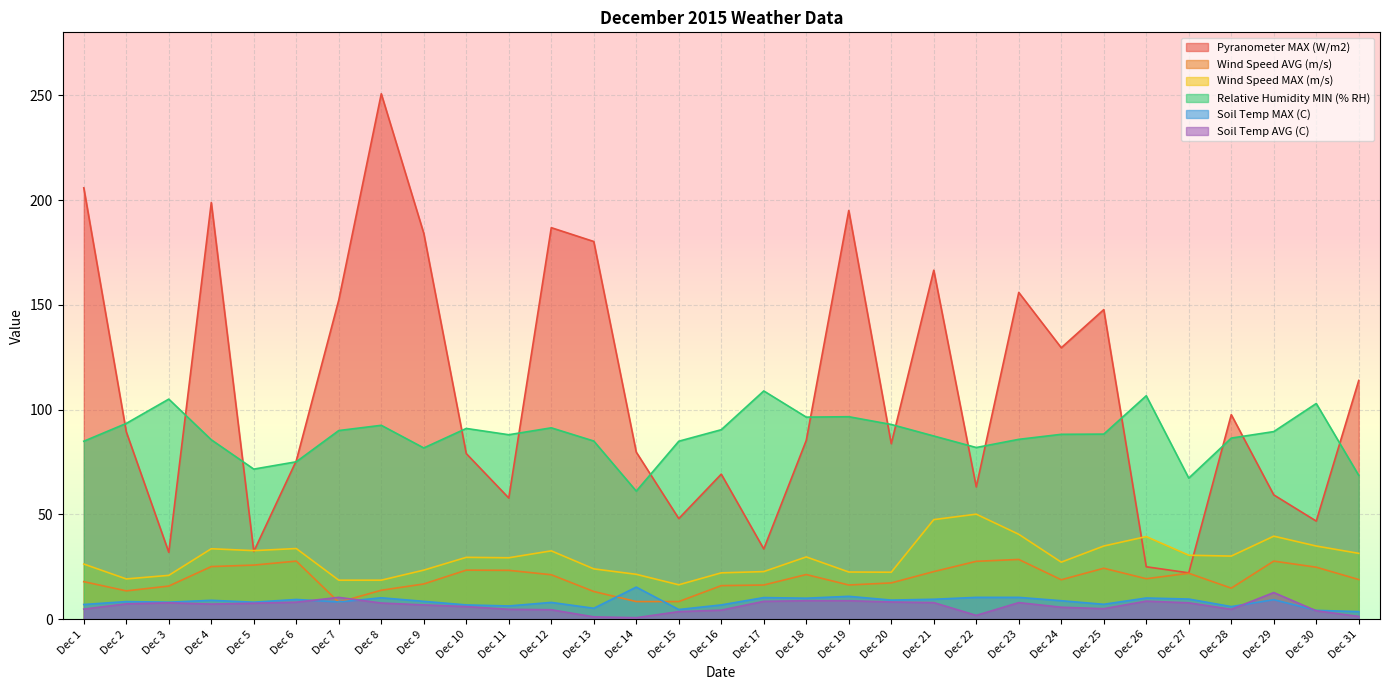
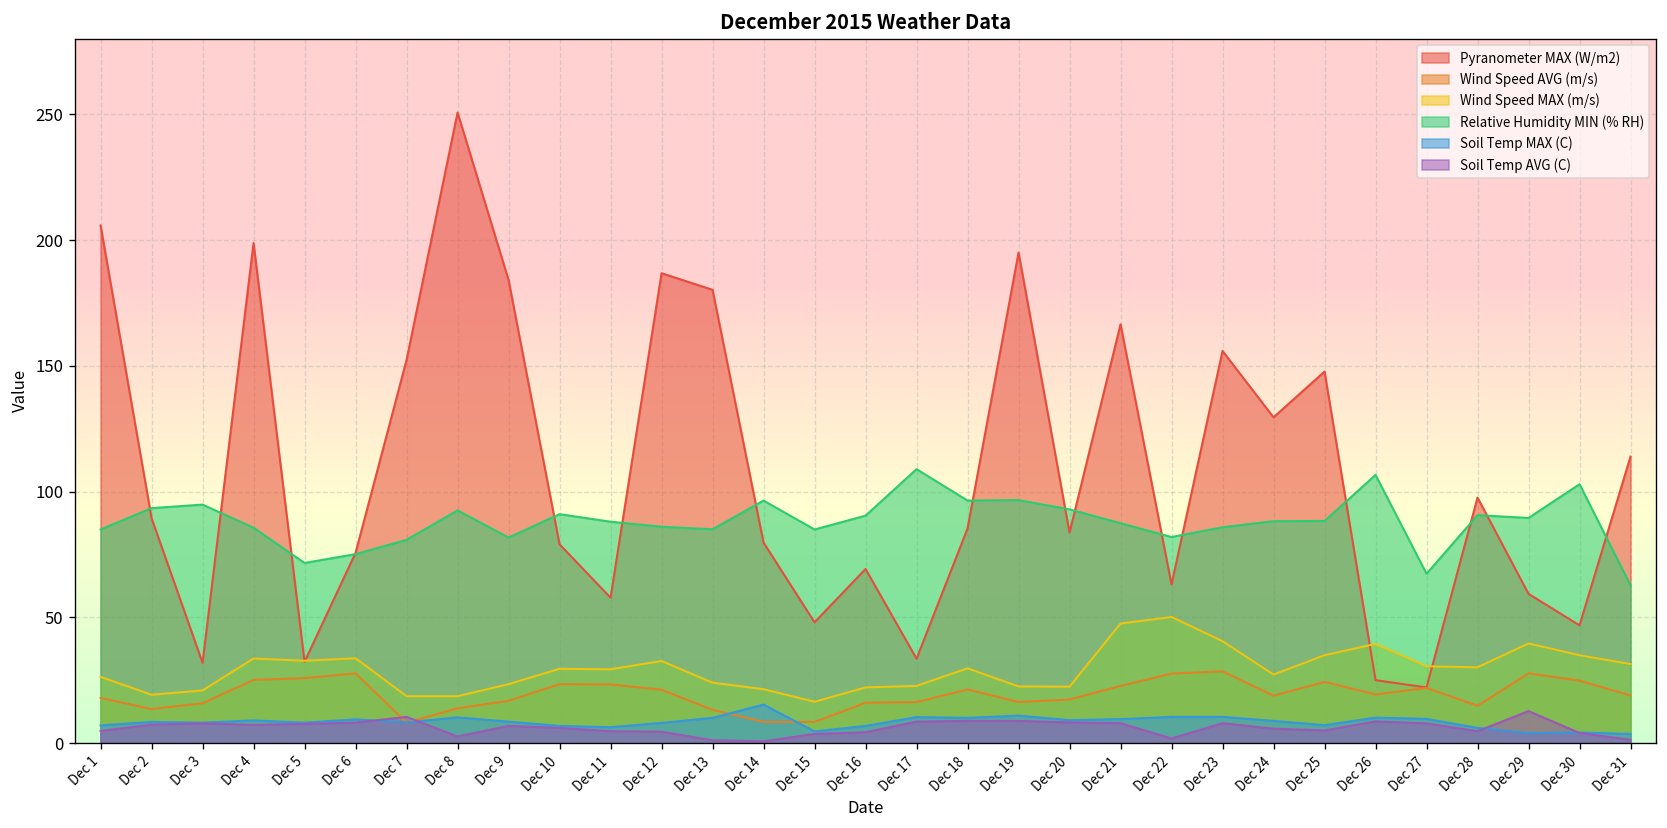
  {
    "Soil Temp AVG (C)": {
      "Dec 1": 5,
      "Dec 4": 7,
      "Dec 6": 8,
      "Dec 7": 10,
-     "Dec 8": 8,
+     "Dec 8": 3,
      "Dec 9": 7,
      "Dec 11": 5,
      "Dec 12": 5,
      "Dec 13": 1,
      "Dec 14": 1,
      "Dec 16": 4,
      "Dec 17": 9,
      "Dec 19": 9,
      "Dec 21": 8,
      "Dec 22": 2,
      "Dec 23": 8,
      "Dec 24": 6,
      "Dec 25": 5,
      "Dec 26": 9,
      "Dec 27": 8,
      "Dec 28": 5,
      "Dec 29": 13,
      "Dec 31": 1
    },
    "Relative Humidity MIN (% RH)": {
      "Dec 1": 85,
      "Dec 2": 93,
-     "Dec 3": 105,
+     "Dec 3": 95,
      "Dec 4": 86,
      "Dec 5": 72,
-     "Dec 7": 90,
+     "Dec 7": 81,
      "Dec 8": 93,
      "Dec 9": 82,
      "Dec 10": 91,
      "Dec 11": 88,
-     "Dec 12": 91,
+     "Dec 12": 86,
      "Dec 13": 85,
-     "Dec 14": 61,
+     "Dec 14": 96,
      "Dec 15": 85,
      "Dec 16": 90,
      "Dec 17": 109,
      "Dec 18": 96,
      "Dec 19": 97,
      "Dec 20": 93,
      "Dec 21": 87,
      "Dec 22": 82,
      "Dec 23": 86,
      "Dec 24": 88,
      "Dec 25": 88,
      "Dec 26": 107,
      "Dec 27": 67,
-     "Dec 28": 86,
+     "Dec 28": 91,
      "Dec 29": 90,
      "Dec 30": 103,
-     "Dec 31": 69
+     "Dec 31": 63
    },
    "Soil Temp MAX (C)": {
      "Dec 1": 7,
      "Dec 4": 9,
      "Dec 6": 9,
      "Dec 8": 10,
      "Dec 9": 9,
      "Dec 11": 6,
      "Dec 12": 8,
-     "Dec 13": 5,
+     "Dec 13": 10,
      "Dec 14": 15,
      "Dec 16": 7,
      "Dec 17": 10,
      "Dec 19": 11,
      "Dec 21": 10,
      "Dec 22": 10,
      "Dec 23": 10,
      "Dec 24": 9,
      "Dec 25": 7,
      "Dec 26": 10,
      "Dec 27": 10,
      "Dec 28": 6,
-     "Dec 29": 9,
+     "Dec 29": 4,
      "Dec 31": 4
    }
  }
